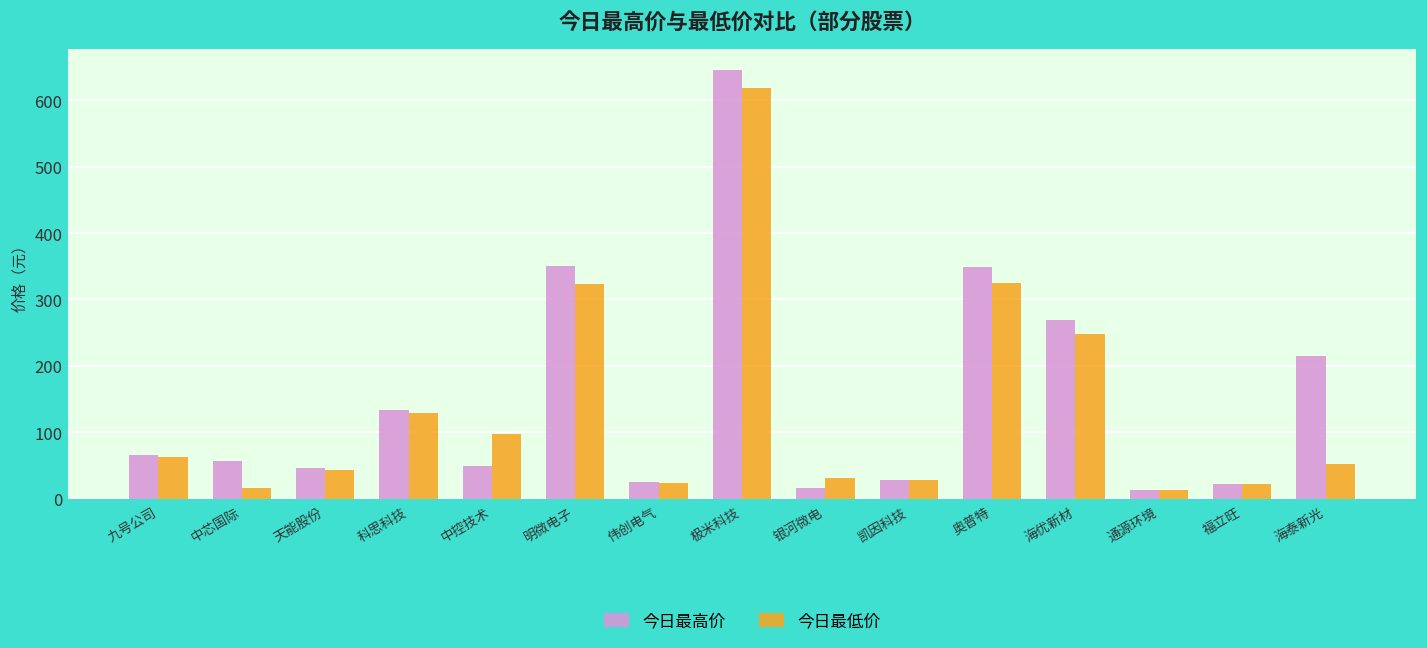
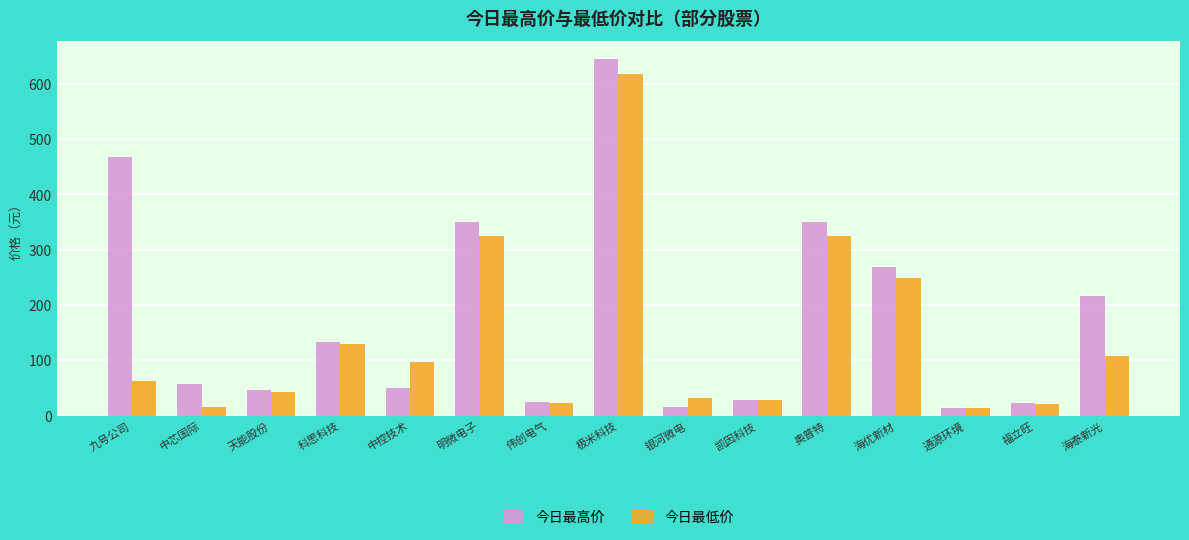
  {
    "今日最高价": {
-     "九号公司": 70,
+     "九号公司": 470,
      "中芯国际": 60,
      "天能股份": 50,
      "科思科技": 130,
      "中控技术": 50,
      "明微电子": 350,
      "伟创电气": 30,
      "极米科技": 640,
      "银河微电": 20,
      "凯因科技": 30,
      "奥普特": 350,
      "海优新材": 270,
      "通源环境": 10,
      "福立旺": 20,
      "海泰新光": 220
    },
    "今日最低价": {
      "九号公司": 60,
      "中芯国际": 20,
      "天能股份": 40,
      "科思科技": 130,
      "中控技术": 100,
      "明微电子": 320,
      "伟创电气": 20,
      "极米科技": 620,
      "银河微电": 30,
      "凯因科技": 30,
      "奥普特": 320,
      "海优新材": 250,
      "通源环境": 10,
      "福立旺": 20,
-     "海泰新光": 50
+     "海泰新光": 110
    }
  }
